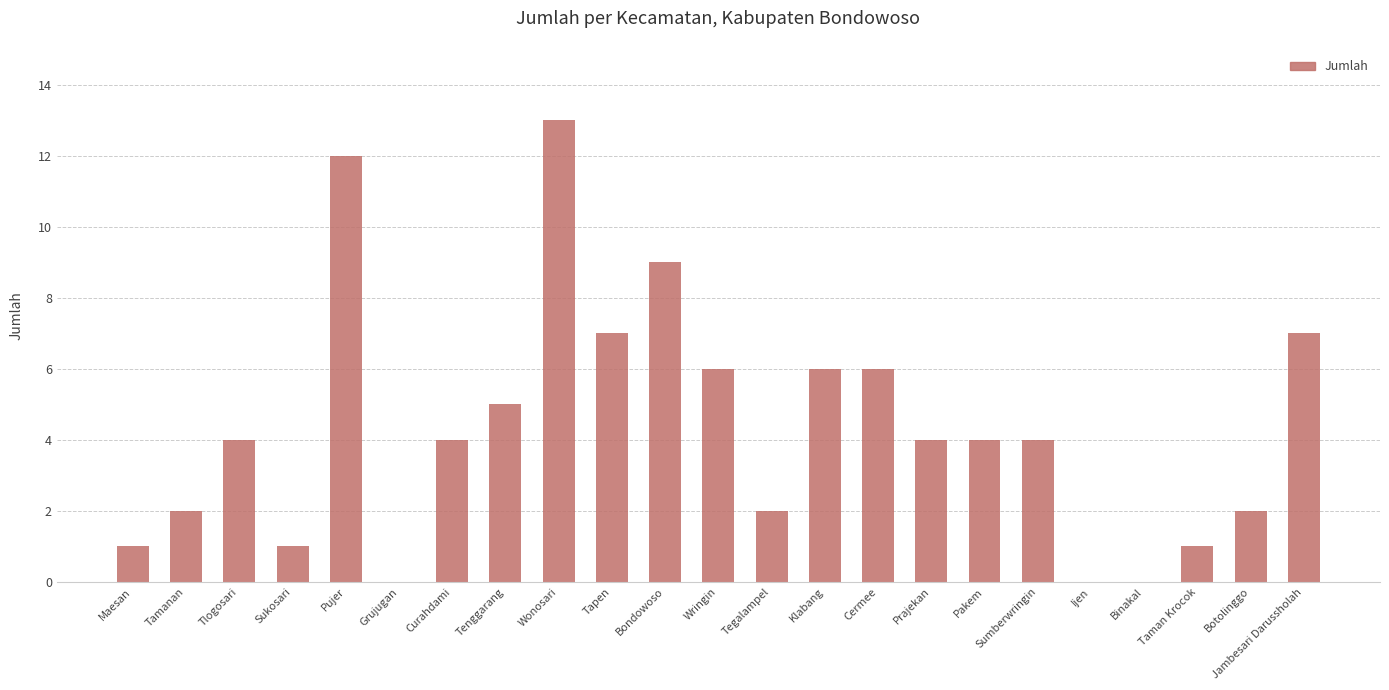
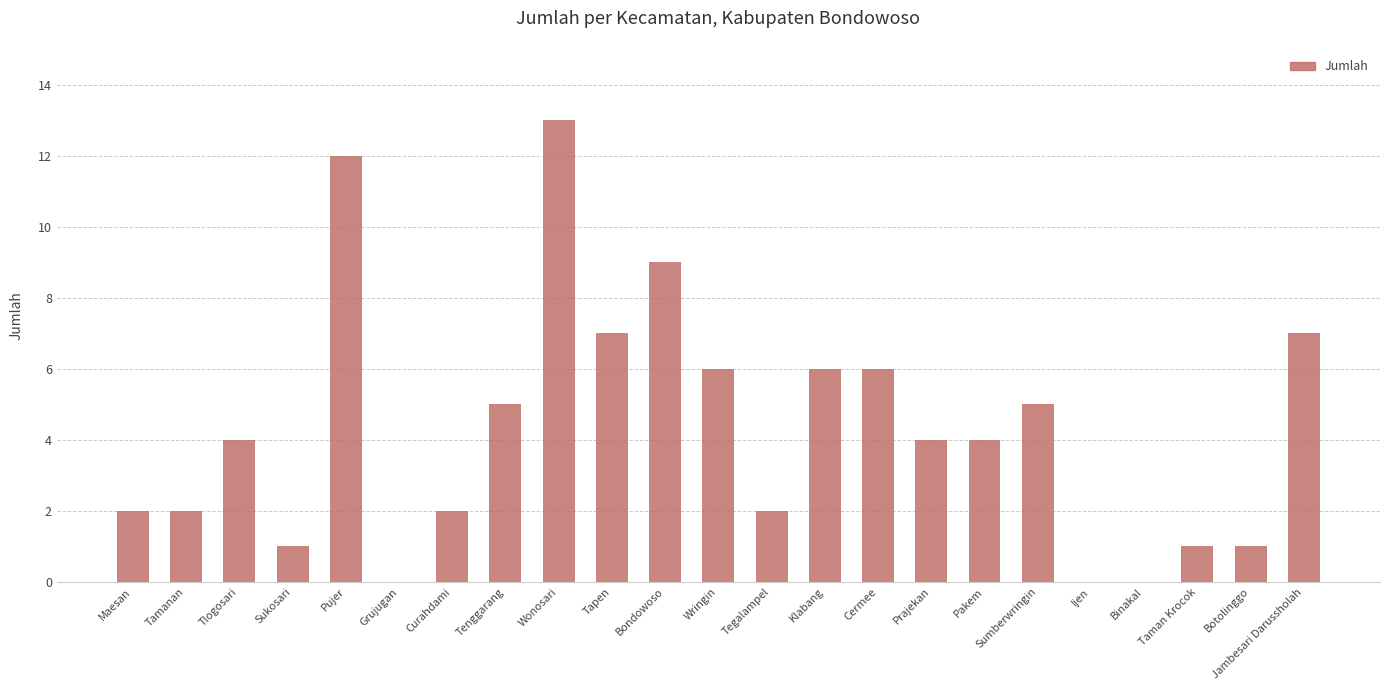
  {
-   "Maesan": 1,
+   "Maesan": 2,
    "Tamanan": 2,
    "Tlogosari": 4,
    "Sukosari": 1,
    "Pujer": 12,
    "Grujugan": 0,
-   "Curahdami": 4,
+   "Curahdami": 2,
    "Tenggarang": 5,
    "Wonosari": 13,
    "Tapen": 7,
    "Bondowoso": 9,
    "Wringin": 6,
    "Tegalampel": 2,
    "Klabang": 6,
    "Cermee": 6,
    "Prajekan": 4,
    "Pakem": 4,
-   "Sumberwringin": 4,
+   "Sumberwringin": 5,
    "Ijen": 0,
    "Binakal": 0,
    "Taman Krocok": 1,
-   "Botolinggo": 2,
+   "Botolinggo": 1,
    "Jambesari Darussholah": 7
  }
